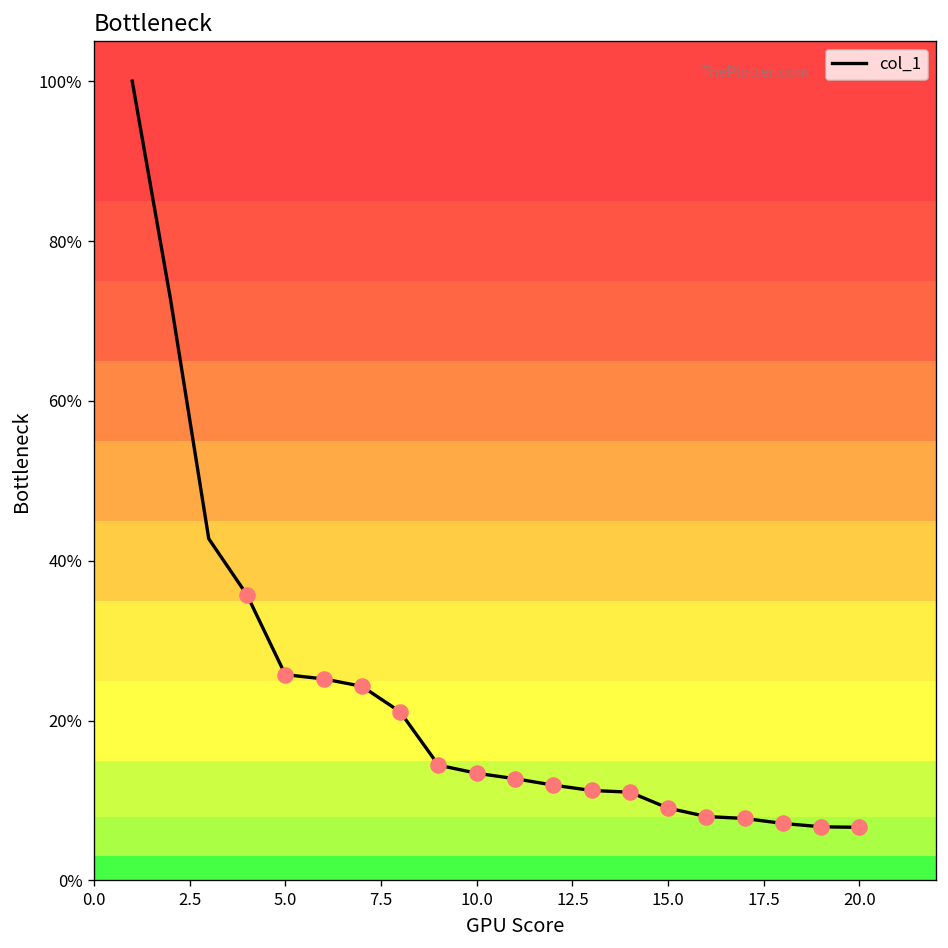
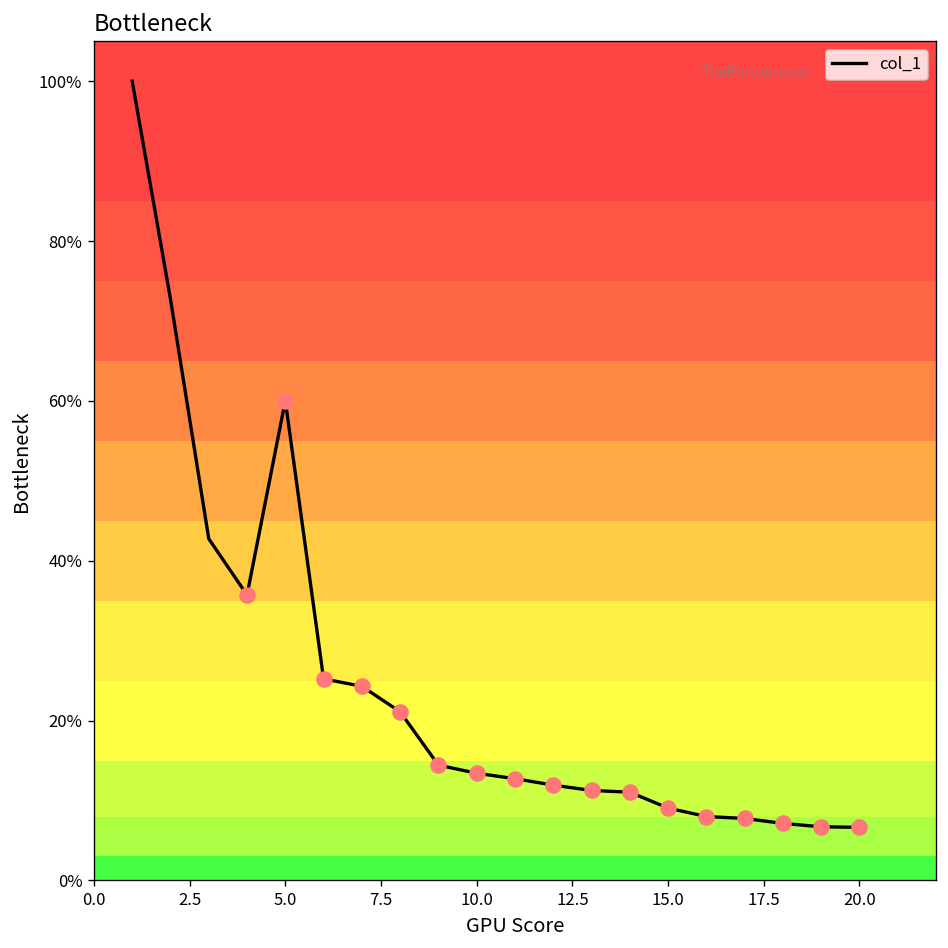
  {
    "col_1": {
-     "5.0": "26%"
+     "5.0": "60%"
    }
  }
